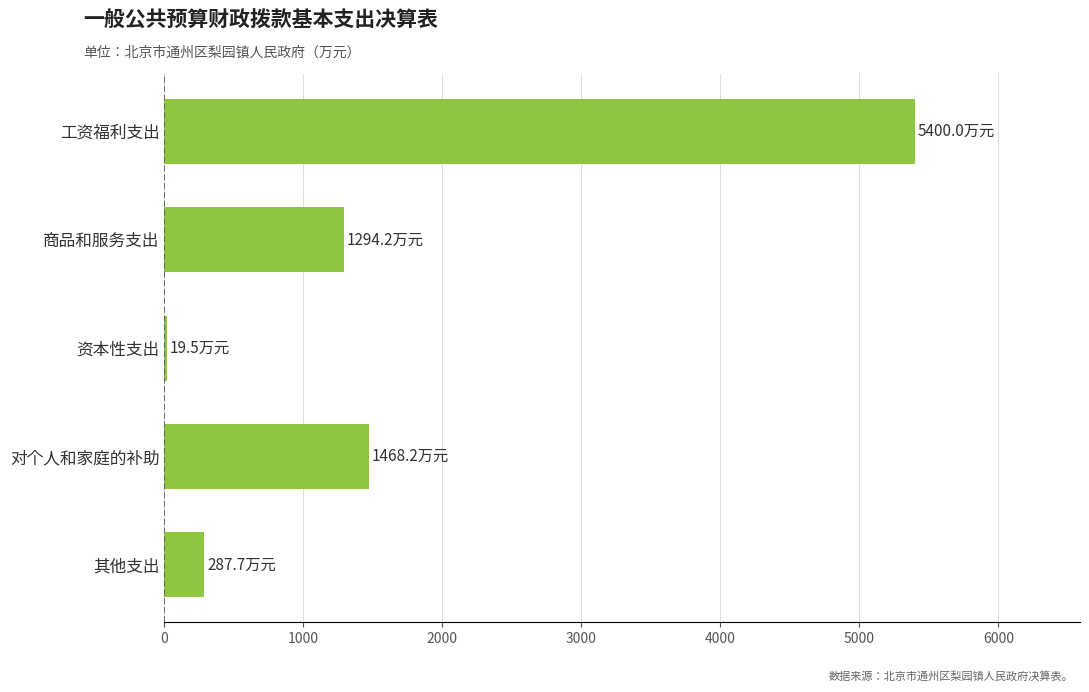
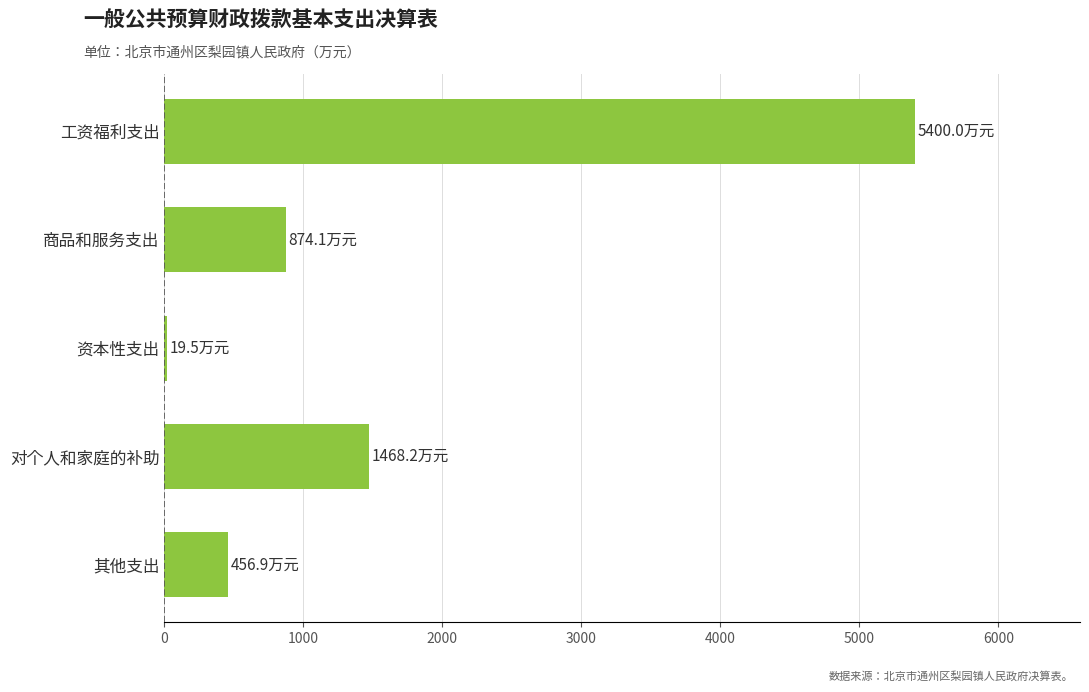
  {
    "工资福利支出": 5400.0,
-   "商品和服务支出": 1294.2,
+   "商品和服务支出": 874.1,
    "资本性支出": 19.5,
    "对个人和家庭的补助": 1468.2,
-   "其他支出": 287.7
+   "其他支出": 456.9
  }
